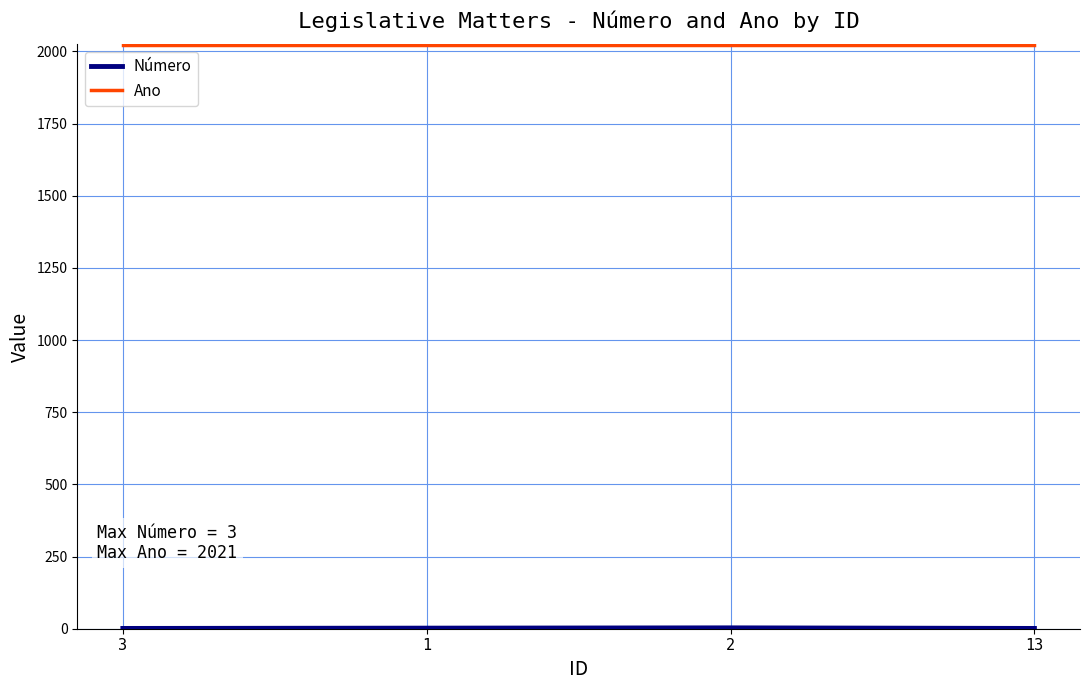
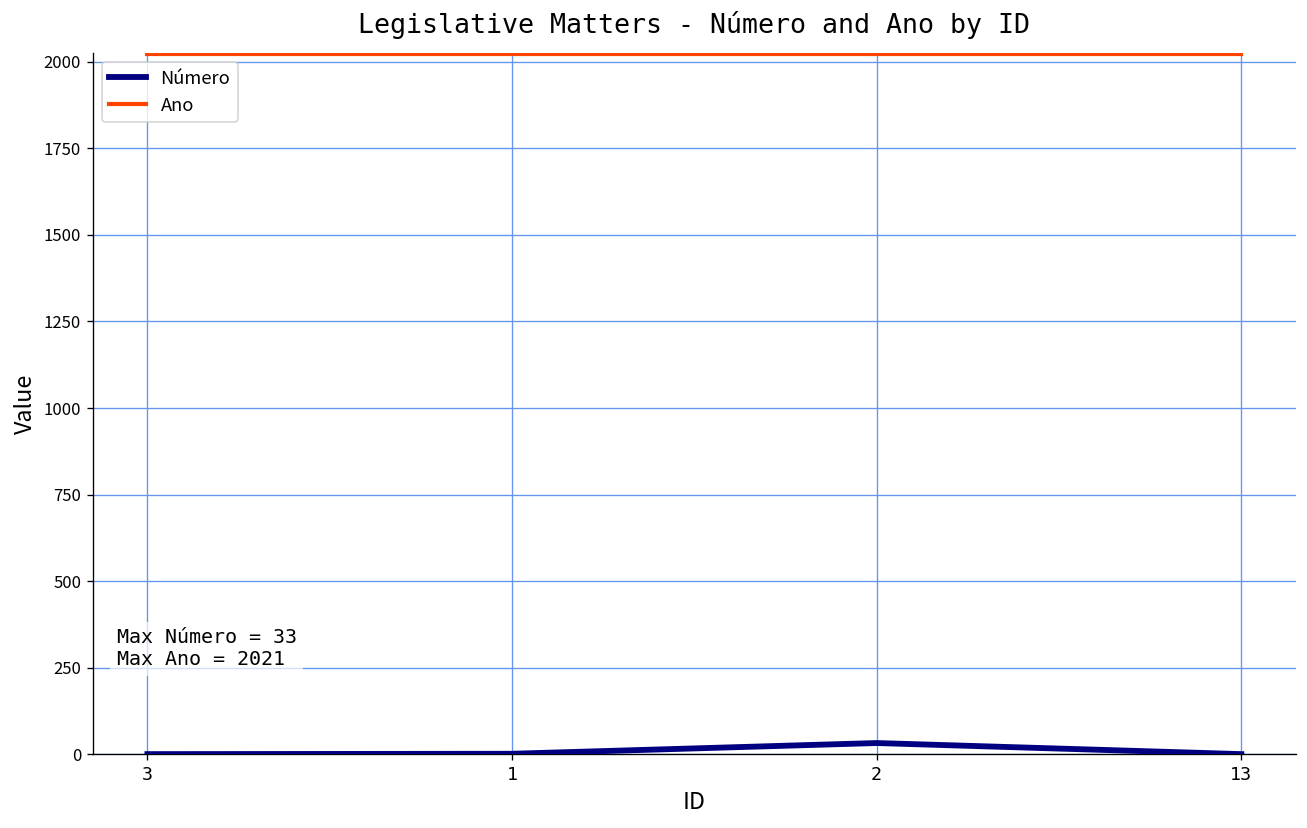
  {
    "Ano": {
      "3": 2020,
      "1": 2020,
      "2": 2020,
      "13": 2020
    },
    "Número": {
-     "2": 3
+     "2": 33
    }
  }
